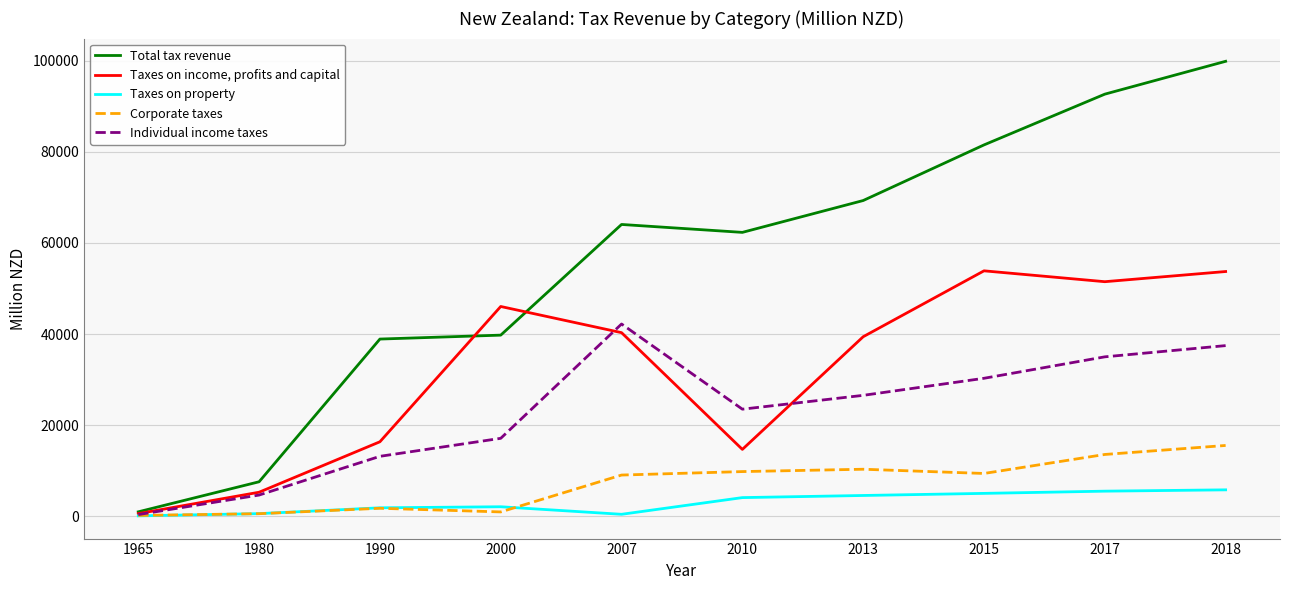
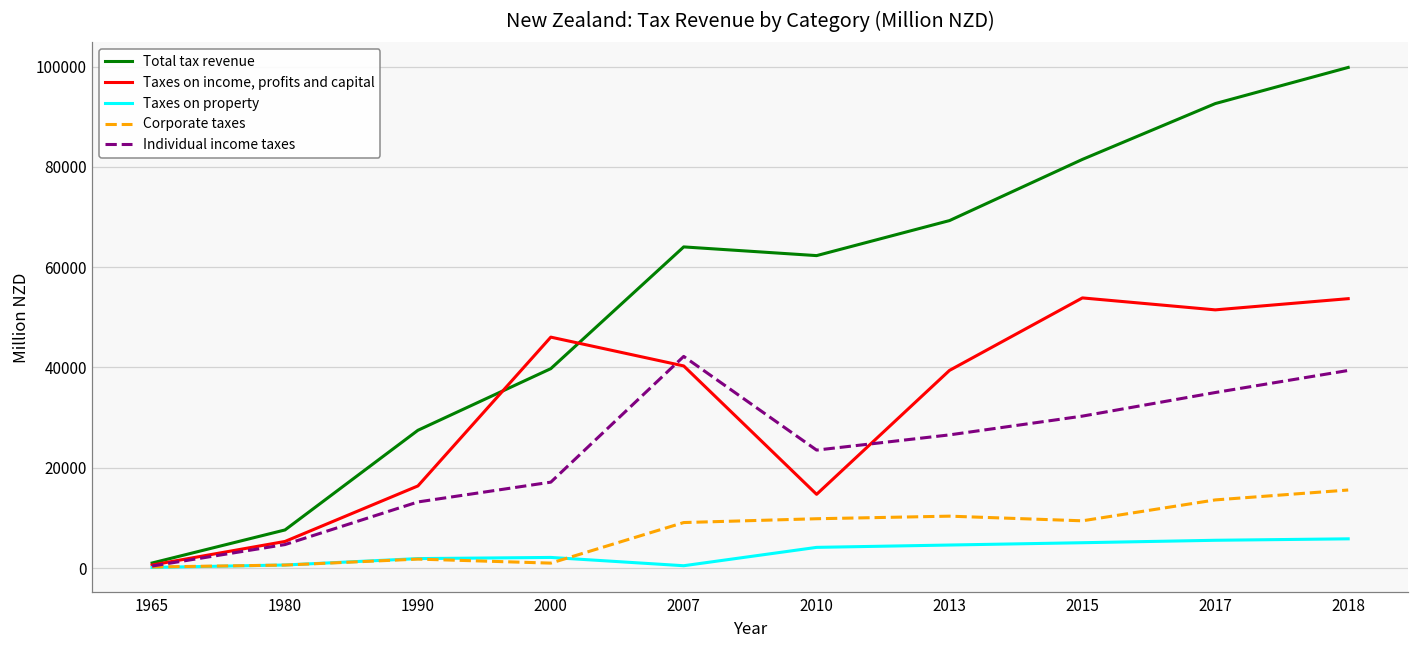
  {
    "Total tax revenue": {
      "1980": 8000,
-     "1990": 39000,
+     "1990": 27000,
      "2000": 40000,
      "2007": 64000,
      "2010": 62000,
      "2013": 69000,
      "2015": 81000,
      "2017": 93000,
      "2018": 100000
    },
    "Taxes on income, profits and capital": {
      "1980": 5000,
      "1990": 16000,
      "2000": 46000,
      "2007": 40000,
      "2010": 15000,
      "2013": 39000,
      "2015": 54000,
      "2017": 51000,
      "2018": 54000
    },
    "Taxes on property": {
      "2000": 2000,
      "2007": 0,
      "2010": 4000,
      "2013": 5000,
      "2015": 5000,
      "2017": 6000,
      "2018": 6000
    },
    "Corporate taxes": {
      "2000": 1000,
      "2007": 9000,
      "2010": 10000,
      "2013": 10000,
      "2015": 9000,
      "2017": 14000,
      "2018": 16000
    },
    "Individual income taxes": {
      "1980": 5000,
      "1990": 13000,
      "2000": 17000,
      "2007": 42000,
      "2010": 24000,
      "2013": 27000,
      "2015": 30000,
      "2017": 35000,
-     "2018": 37000
+     "2018": 39000
    }
  }
